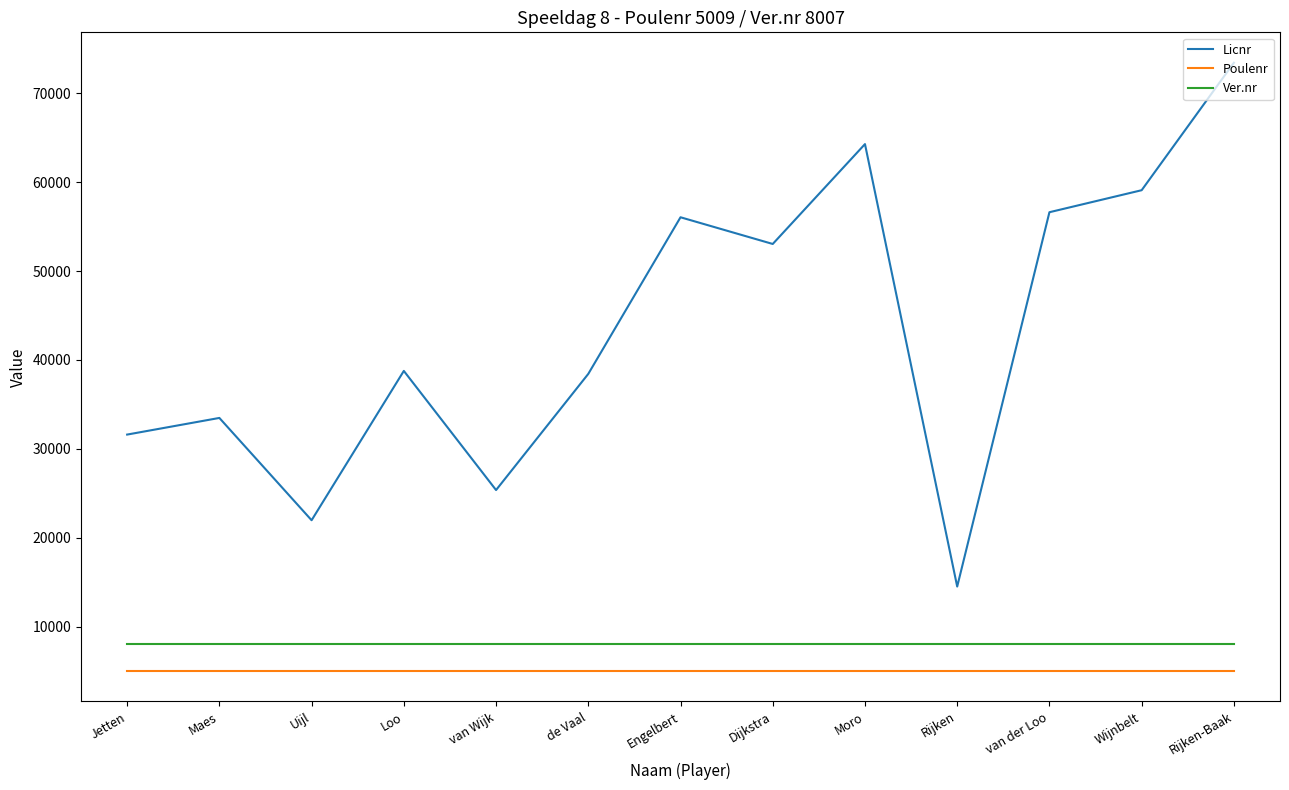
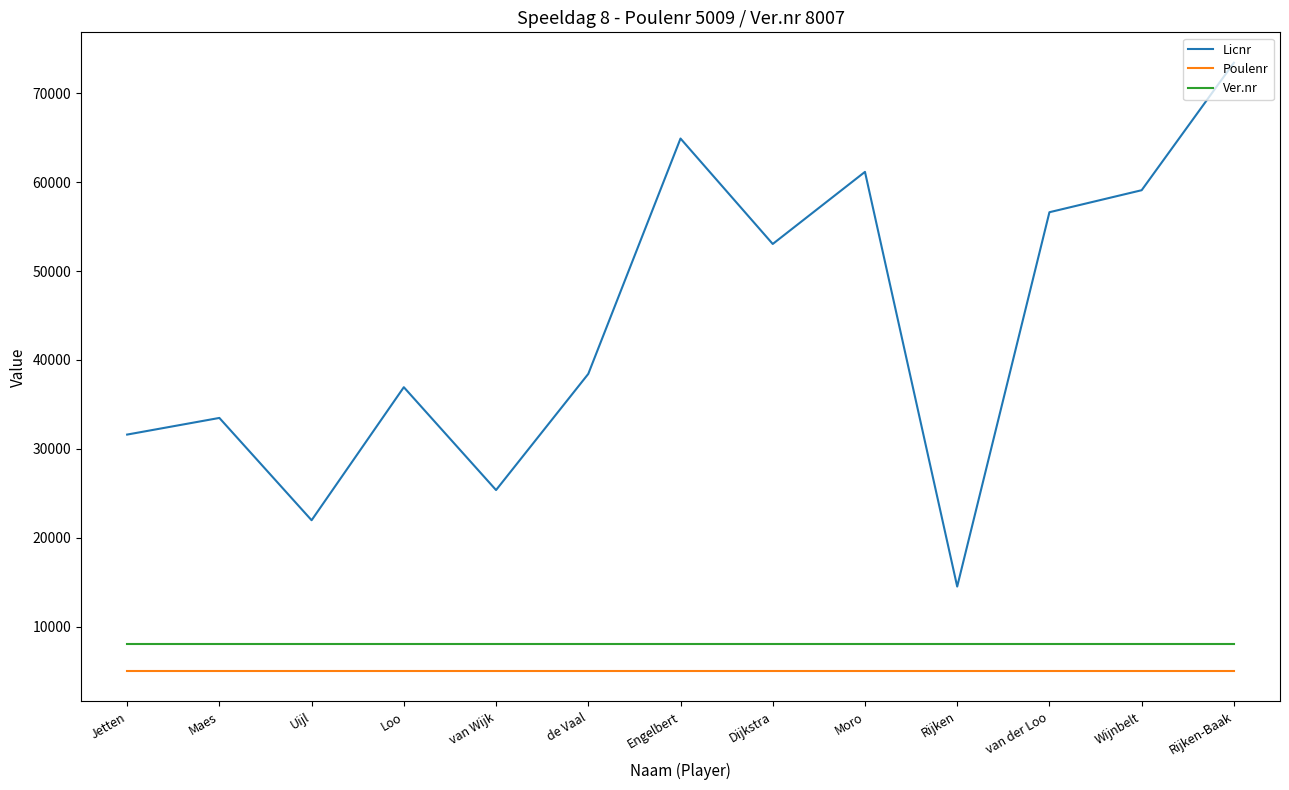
  {
    "Licnr": {
      "Jetten": 32000,
      "Maes": 33000,
      "Uijl": 22000,
-     "Loo": 39000,
+     "Loo": 37000,
      "van Wijk": 25000,
      "de Vaal": 38000,
-     "Engelbert": 56000,
+     "Engelbert": 65000,
      "Dijkstra": 53000,
-     "Moro": 64000,
+     "Moro": 61000,
      "Rijken": 15000,
      "van der Loo": 57000,
      "Wijnbelt": 59000
    },
    "Poulenr": {
      "Jetten": 5000,
      "Maes": 5000,
      "Uijl": 5000,
      "Loo": 5000,
      "van Wijk": 5000,
      "de Vaal": 5000,
      "Engelbert": 5000,
      "Dijkstra": 5000,
      "Moro": 5000,
      "Rijken": 5000,
      "van der Loo": 5000,
      "Wijnbelt": 5000,
      "Rijken-Baak": 5000
    },
    "Ver.nr": {
      "Jetten": 8000,
      "Maes": 8000,
      "Uijl": 8000,
      "Loo": 8000,
      "van Wijk": 8000,
      "de Vaal": 8000,
      "Engelbert": 8000,
      "Dijkstra": 8000,
      "Moro": 8000,
      "Rijken": 8000,
      "van der Loo": 8000,
      "Wijnbelt": 8000,
      "Rijken-Baak": 8000
    }
  }
